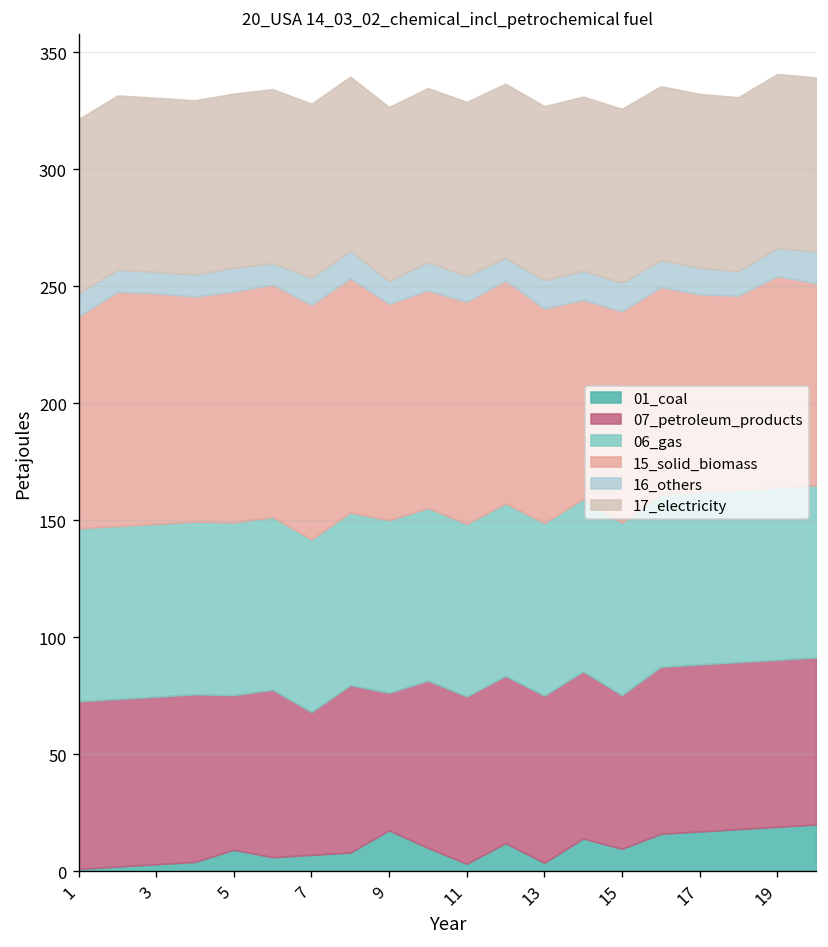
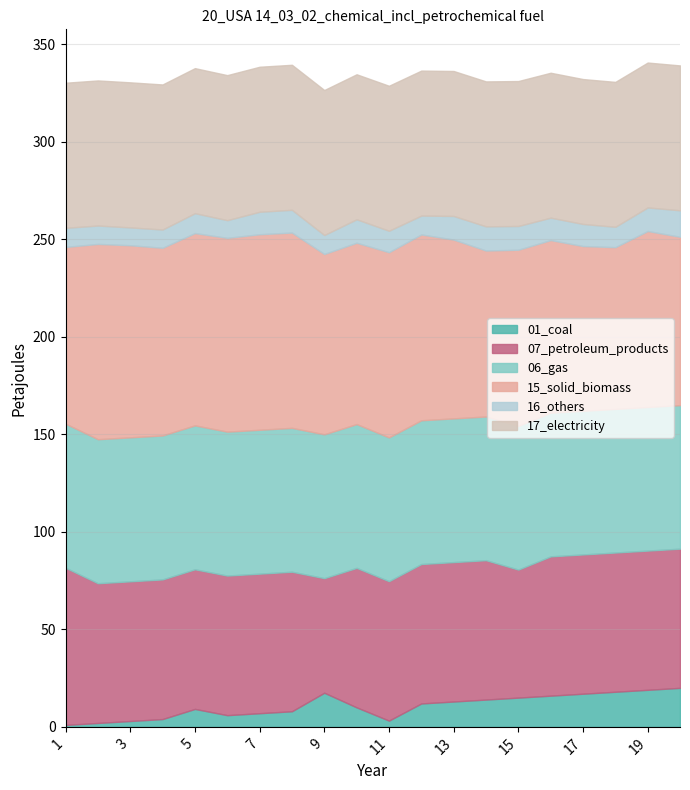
  {
    "01_coal": {
      "3": 3,
      "5": 9,
      "7": 7,
      "9": 18,
      "11": 3,
-     "13": 4,
-     "15": 10,
+     "13": 13,
+     "15": 15,
      "17": 17,
      "19": 19
    },
    "07_petroleum_products": {
-     "1": 72,
+     "1": 81,
      "3": 72,
-     "5": 66,
-     "7": 61,
+     "5": 72,
+     "7": 72,
      "9": 59,
      "11": 72,
      "13": 71,
      "15": 66,
      "17": 71,
      "19": 71
    }
  }
